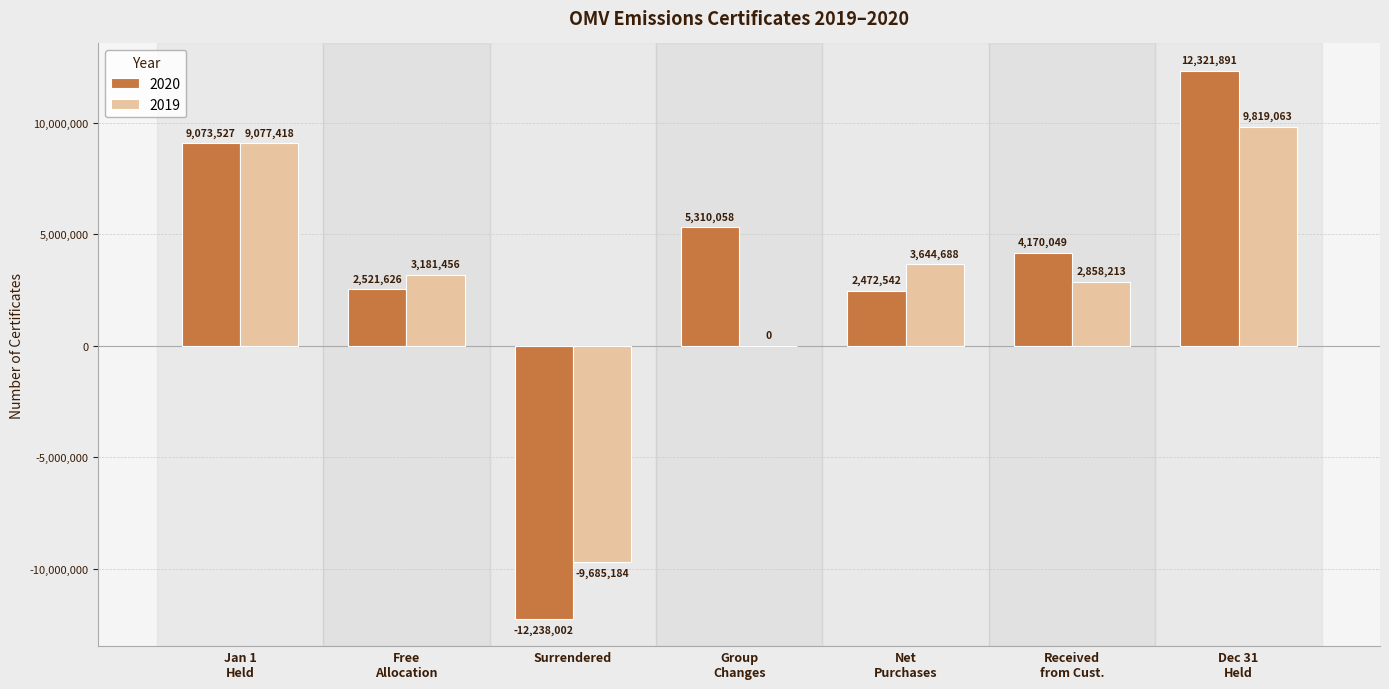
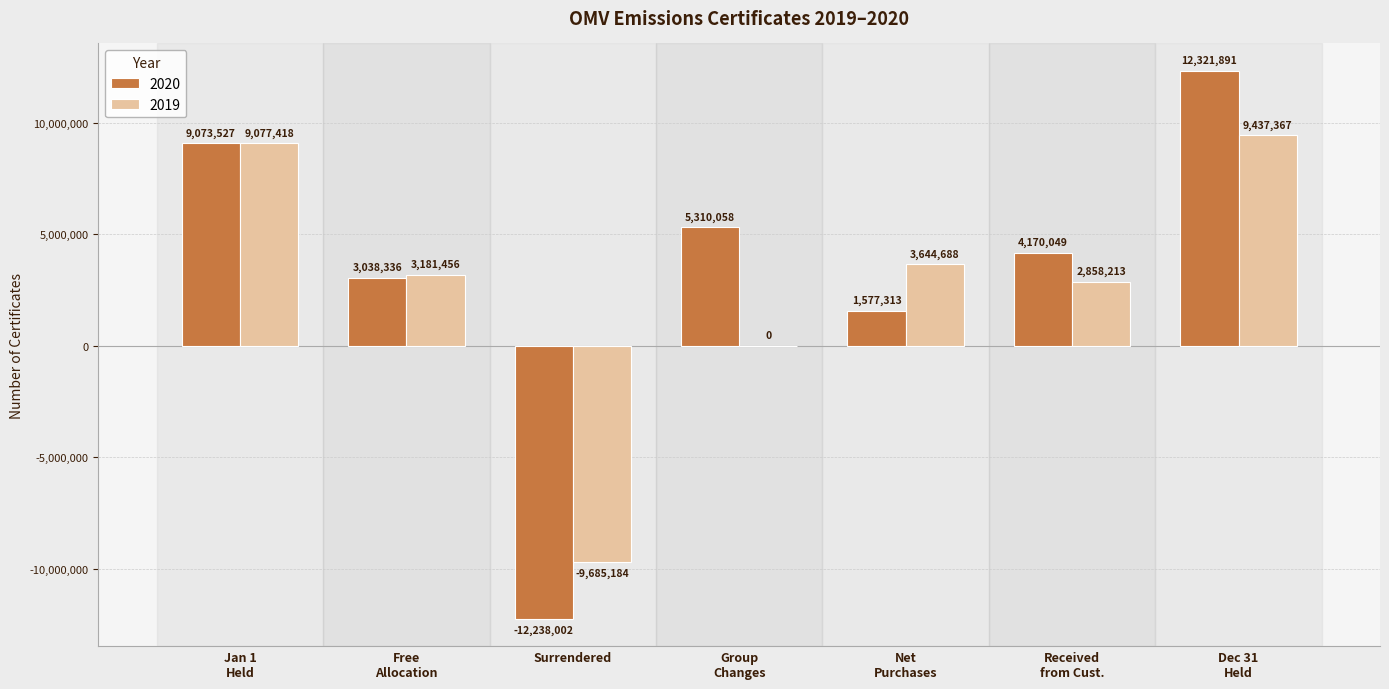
  {
    "2020": {
      "Jan 1 Held": "9,073,527",
-     "Free Allocation": "2,521,626",
+     "Free Allocation": "3,038,336",
      "Surrendered": "-12,238,002",
      "Group Changes": "5,310,058",
-     "Net Purchases": "2,472,542",
+     "Net Purchases": "1,577,313",
      "Received from Cust.": "4,170,049",
      "Dec 31 Held": "12,321,891"
    },
    "2019": {
      "Jan 1 Held": "9,077,418",
      "Free Allocation": "3,181,456",
      "Surrendered": "-9,685,184",
      "Group Changes": "0",
      "Net Purchases": "3,644,688",
      "Received from Cust.": "2,858,213",
-     "Dec 31 Held": "9,819,063"
+     "Dec 31 Held": "9,437,367"
    }
  }
